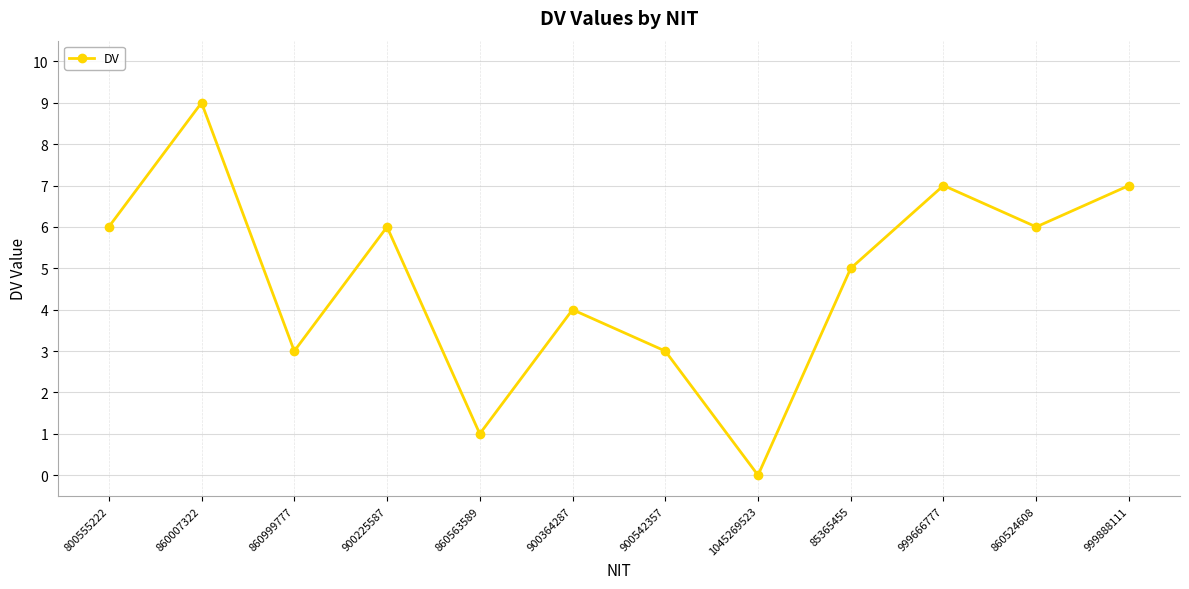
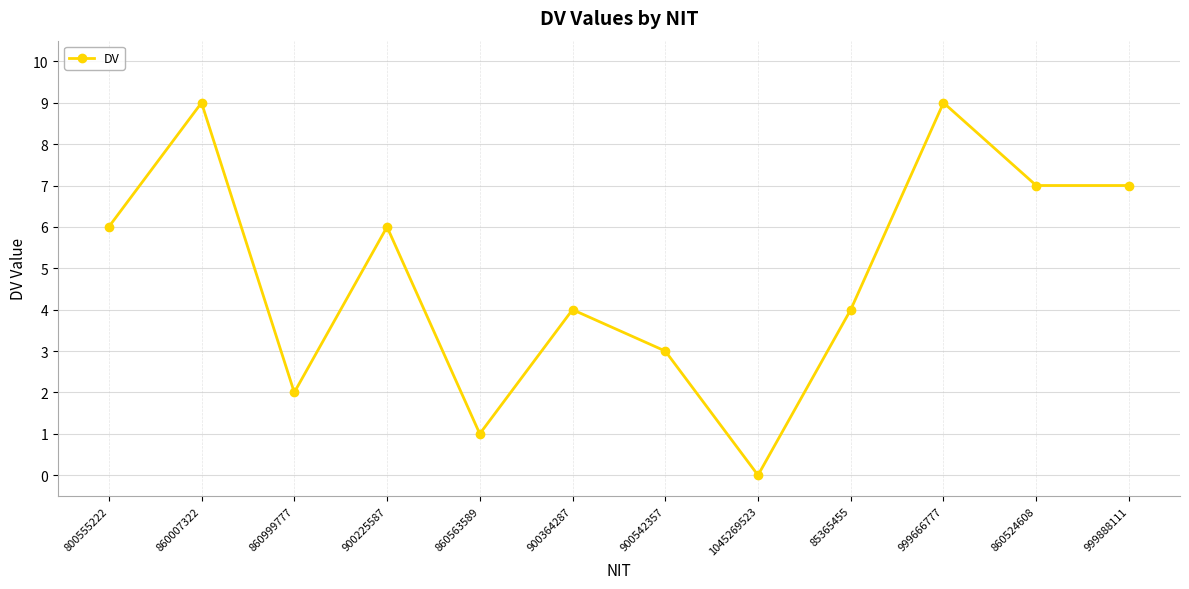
  {
    "800555222": 6,
    "860007322": 9,
-   "860999777": 3,
+   "860999777": 2,
    "900225587": 6,
    "860563589": 1,
    "900364287": 4,
    "900542357": 3,
    "1045269523": 0,
-   "85365455": 5,
-   "999666777": 7,
-   "860524608": 6,
+   "85365455": 4,
+   "999666777": 9,
+   "860524608": 7,
    "999888111": 7
  }
